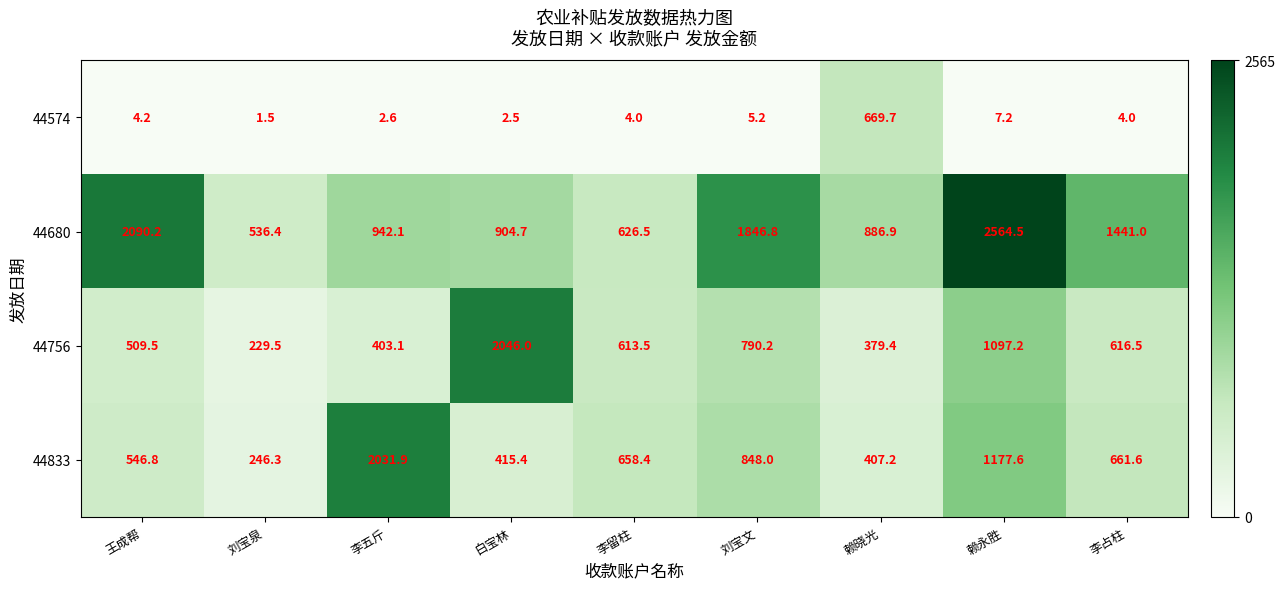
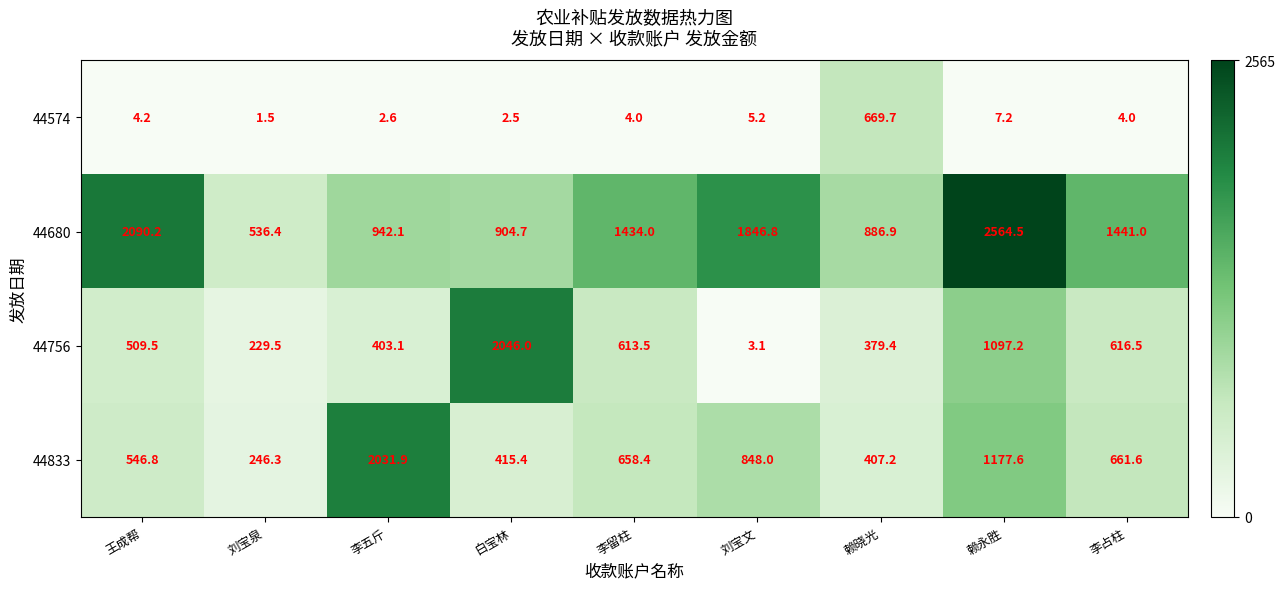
  {
    "44574": {
      "王成帮": 4.2,
      "刘宝泉": 1.5,
      "李五斤": 2.6,
      "白宝林": 2.5,
      "李留柱": 4.0,
      "刘宝文": 5.2,
      "赖晓光": 669.7,
      "赖永胜": 7.2,
      "李占柱": 4.0
    },
    "44680": {
      "王成帮": 2090.2,
      "刘宝泉": 536.4,
      "李五斤": 942.1,
      "白宝林": 904.7,
-     "李留柱": 626.5,
+     "李留柱": 1434.0,
      "刘宝文": 1846.8,
      "赖晓光": 886.9,
      "赖永胜": 2564.5,
      "李占柱": 1441.0
    },
    "44756": {
      "王成帮": 509.5,
      "刘宝泉": 229.5,
      "李五斤": 403.1,
      "白宝林": 2046.0,
      "李留柱": 613.5,
-     "刘宝文": 790.2,
+     "刘宝文": 3.1,
      "赖晓光": 379.4,
      "赖永胜": 1097.2,
      "李占柱": 616.5
    },
    "44833": {
      "王成帮": 546.8,
      "刘宝泉": 246.3,
      "李五斤": 2031.9,
      "白宝林": 415.4,
      "李留柱": 658.4,
      "刘宝文": 848.0,
      "赖晓光": 407.2,
      "赖永胜": 1177.6,
      "李占柱": 661.6
    }
  }
